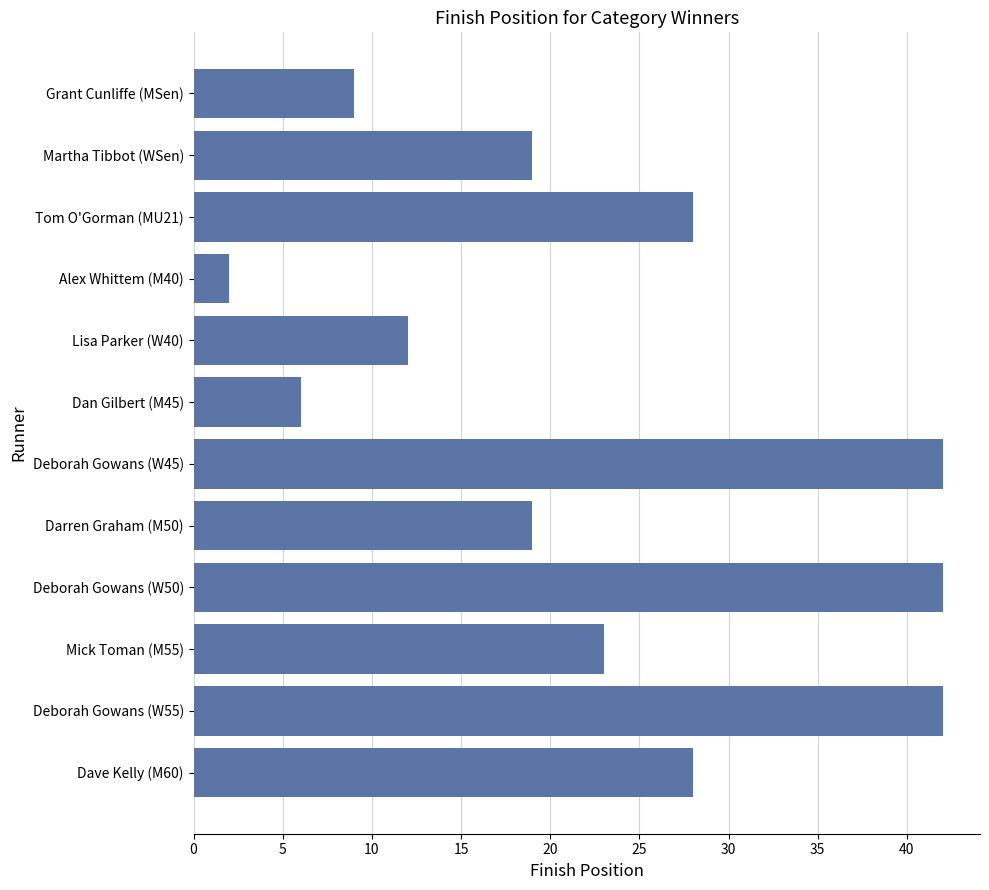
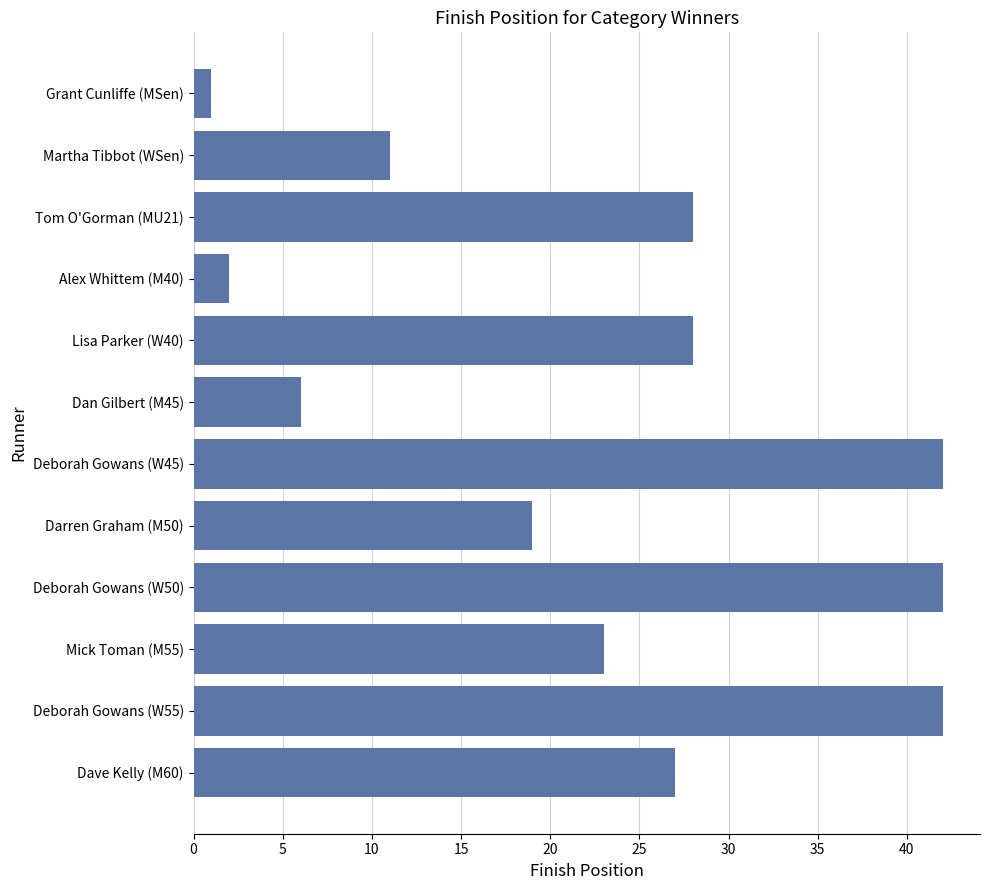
  {
-   "Grant Cunliffe (MSen)": 9,
-   "Martha Tibbot (WSen)": 19,
+   "Grant Cunliffe (MSen)": 1,
+   "Martha Tibbot (WSen)": 11,
    "Tom O'Gorman (MU21)": 28,
    "Alex Whittem (M40)": 2,
-   "Lisa Parker (W40)": 12,
+   "Lisa Parker (W40)": 28,
    "Dan Gilbert (M45)": 6,
    "Deborah Gowans (W45)": 42,
    "Darren Graham (M50)": 19,
    "Deborah Gowans (W50)": 42,
    "Mick Toman (M55)": 23,
    "Deborah Gowans (W55)": 42,
-   "Dave Kelly (M60)": 28
+   "Dave Kelly (M60)": 27
  }
